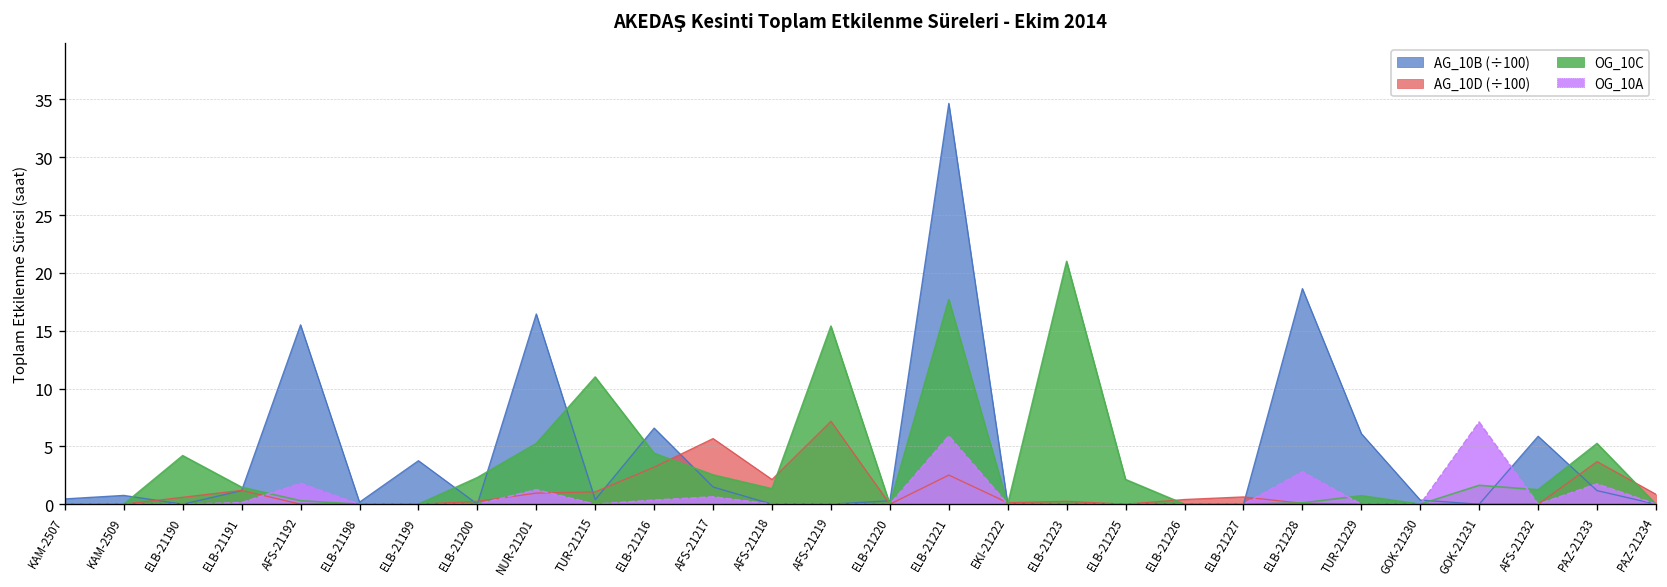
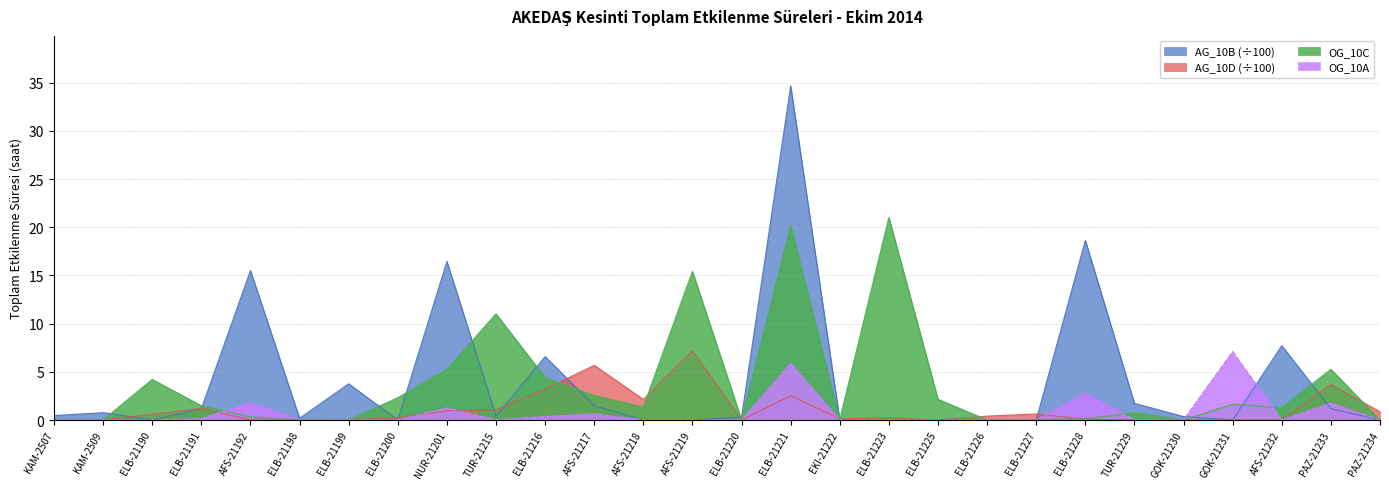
  {
    "AG_10B (÷100)": {
      "KAM-2507": 0,
      "KAM-2509": 1,
      "AFS-21192": 16,
      "ELB-21199": 4,
      "NUR-21201": 16,
      "TUR-21215": 0,
      "ELB-21216": 7,
      "AFS-21217": 1,
      "ELB-21220": 0,
      "ELB-21221": 35,
      "ELB-21228": 19,
-     "TUR-21229": 6,
+     "TUR-21229": 2,
      "GOK-21230": 0,
-     "AFS-21232": 6,
+     "AFS-21232": 8,
      "PAZ-21233": 1
    },
    "AG_10D (÷100)": {
      "ELB-21190": 1,
      "AFS-21192": 0,
      "NUR-21201": 1,
      "TUR-21215": 1,
      "ELB-21216": 3,
      "AFS-21217": 6,
      "AFS-21218": 2,
      "AFS-21219": 7,
      "ELB-21221": 3,
      "ELB-21226": 0,
      "ELB-21227": 1,
      "PAZ-21233": 4,
      "PAZ-21234": 1
    },
    "OG_10C": {
      "ELB-21190": 4,
      "ELB-21191": 1,
      "AFS-21192": 0,
      "ELB-21200": 2,
      "NUR-21201": 5,
      "TUR-21215": 11,
      "ELB-21216": 4,
      "AFS-21217": 3,
      "AFS-21218": 1,
      "AFS-21219": 15,
-     "ELB-21221": 18,
+     "ELB-21221": 20,
      "ELB-21223": 21,
      "ELB-21225": 2,
      "TUR-21229": 1,
      "GOK-21231": 2,
      "AFS-21232": 1,
      "PAZ-21233": 5
    },
    "OG_10A": {
      "ELB-21191": 0,
      "AFS-21192": 2,
      "NUR-21201": 1,
      "TUR-21215": 0,
      "ELB-21216": 0,
      "AFS-21217": 1,
      "ELB-21221": 6,
      "ELB-21228": 3,
      "GOK-21231": 7,
      "PAZ-21233": 2
    }
  }
